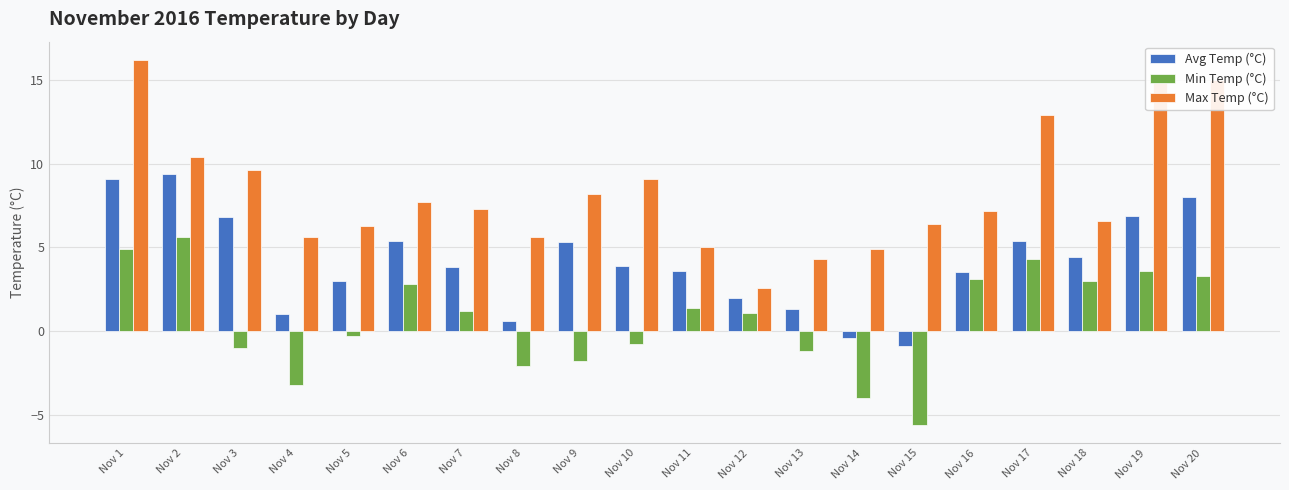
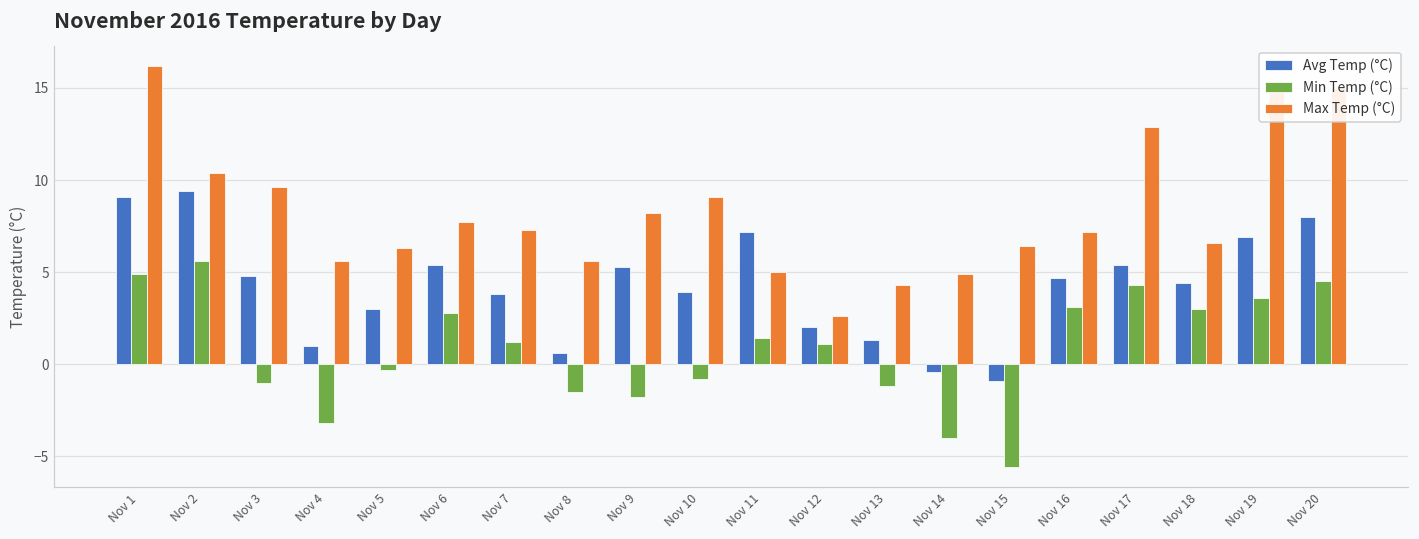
  {
    "Avg Temp (°C)": {
      "Nov 1": 9.1,
      "Nov 2": 9.4,
-     "Nov 3": 6.8,
+     "Nov 3": 4.8,
      "Nov 4": 1.0,
      "Nov 5": 3.0,
      "Nov 6": 5.4,
      "Nov 7": 3.8,
      "Nov 8": 0.6,
      "Nov 9": 5.3,
      "Nov 10": 3.9,
-     "Nov 11": 3.6,
+     "Nov 11": 7.2,
      "Nov 12": 2.0,
      "Nov 13": 1.3,
      "Nov 14": -0.4,
      "Nov 15": -0.9,
-     "Nov 16": 3.5,
+     "Nov 16": 4.7,
      "Nov 17": 5.4,
      "Nov 18": 4.4,
      "Nov 19": 6.9,
      "Nov 20": 8.0
    },
    "Min Temp (°C)": {
      "Nov 1": 4.9,
      "Nov 2": 5.6,
      "Nov 3": -1.0,
      "Nov 4": -3.2,
      "Nov 5": -0.3,
      "Nov 6": 2.8,
      "Nov 7": 1.2,
-     "Nov 8": -2.1,
+     "Nov 8": -1.5,
      "Nov 9": -1.8,
      "Nov 10": -0.8,
      "Nov 11": 1.4,
      "Nov 12": 1.1,
      "Nov 13": -1.2,
      "Nov 14": -4.0,
      "Nov 15": -5.6,
      "Nov 16": 3.1,
      "Nov 17": 4.3,
      "Nov 18": 3.0,
      "Nov 19": 3.6,
-     "Nov 20": 3.3
+     "Nov 20": 4.5
    },
    "Max Temp (°C)": {
      "Nov 1": 16.2,
      "Nov 2": 10.4,
      "Nov 3": 9.6,
      "Nov 4": 5.6,
      "Nov 5": 6.3,
      "Nov 6": 7.7,
      "Nov 7": 7.3,
      "Nov 8": 5.6,
      "Nov 9": 8.2,
      "Nov 10": 9.1,
      "Nov 11": 5.0,
      "Nov 12": 2.6,
      "Nov 13": 4.3,
      "Nov 14": 4.9,
      "Nov 15": 6.4,
      "Nov 16": 7.2,
      "Nov 17": 12.9,
      "Nov 18": 6.6
    }
  }
